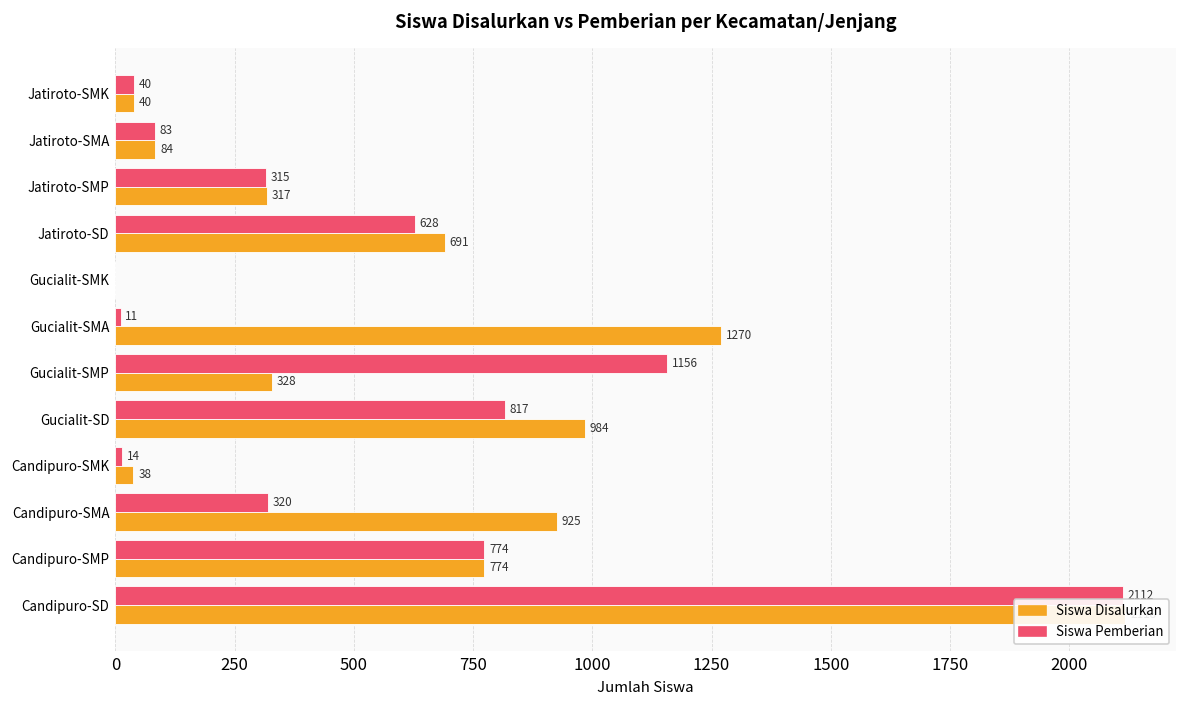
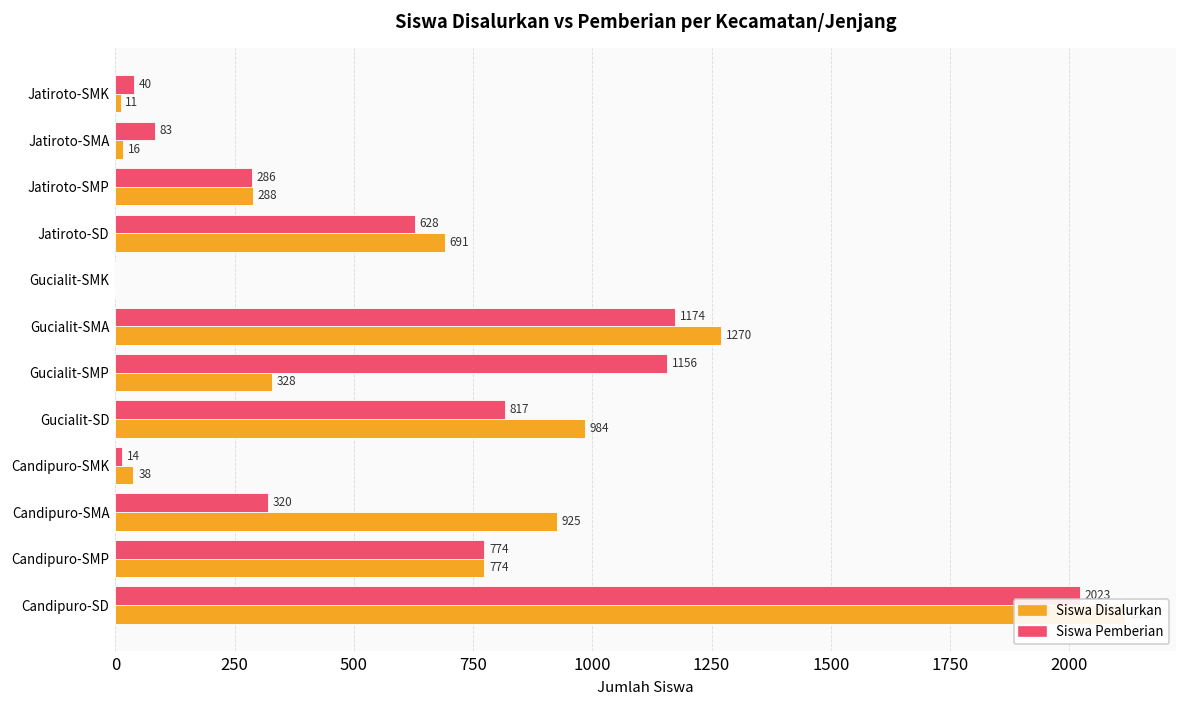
  {
    "Siswa Disalurkan": {
-     "Jatiroto-SMK": 40,
-     "Jatiroto-SMA": 84,
-     "Jatiroto-SMP": 317,
+     "Jatiroto-SMK": 11,
+     "Jatiroto-SMA": 16,
+     "Jatiroto-SMP": 288,
      "Jatiroto-SD": 691,
      "Gucialit-SMA": 1270,
      "Gucialit-SMP": 328,
      "Gucialit-SD": 984,
      "Candipuro-SMK": 38,
      "Candipuro-SMA": 925,
      "Candipuro-SMP": 774
    },
    "Siswa Pemberian": {
      "Jatiroto-SMK": 40,
      "Jatiroto-SMA": 83,
-     "Jatiroto-SMP": 315,
+     "Jatiroto-SMP": 286,
      "Jatiroto-SD": 628,
-     "Gucialit-SMA": 11,
+     "Gucialit-SMA": 1174,
      "Gucialit-SMP": 1156,
      "Gucialit-SD": 817,
      "Candipuro-SMK": 14,
      "Candipuro-SMA": 320,
      "Candipuro-SMP": 774,
-     "Candipuro-SD": 2112
+     "Candipuro-SD": 2023
    }
  }
